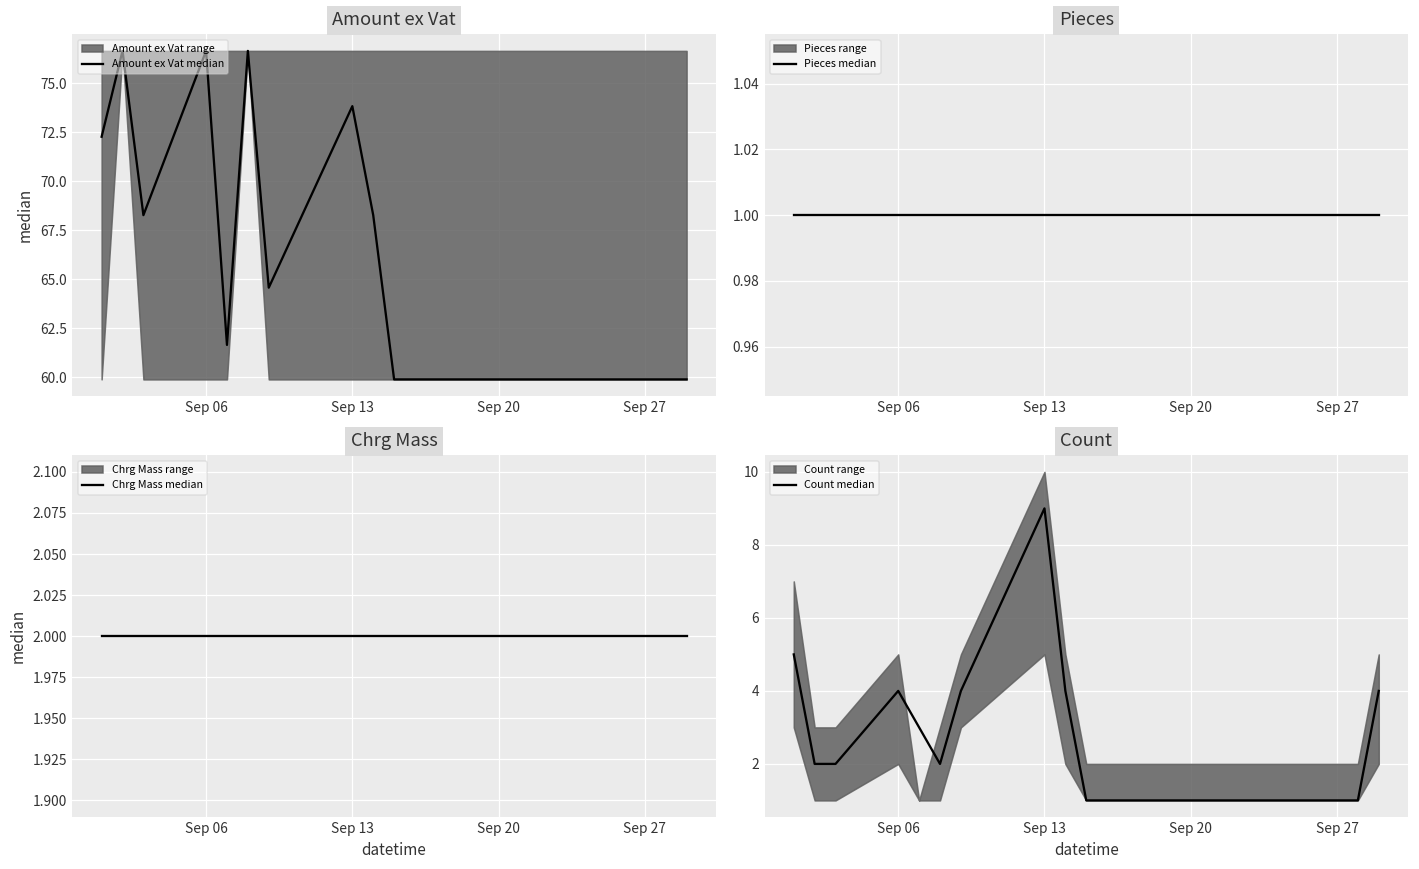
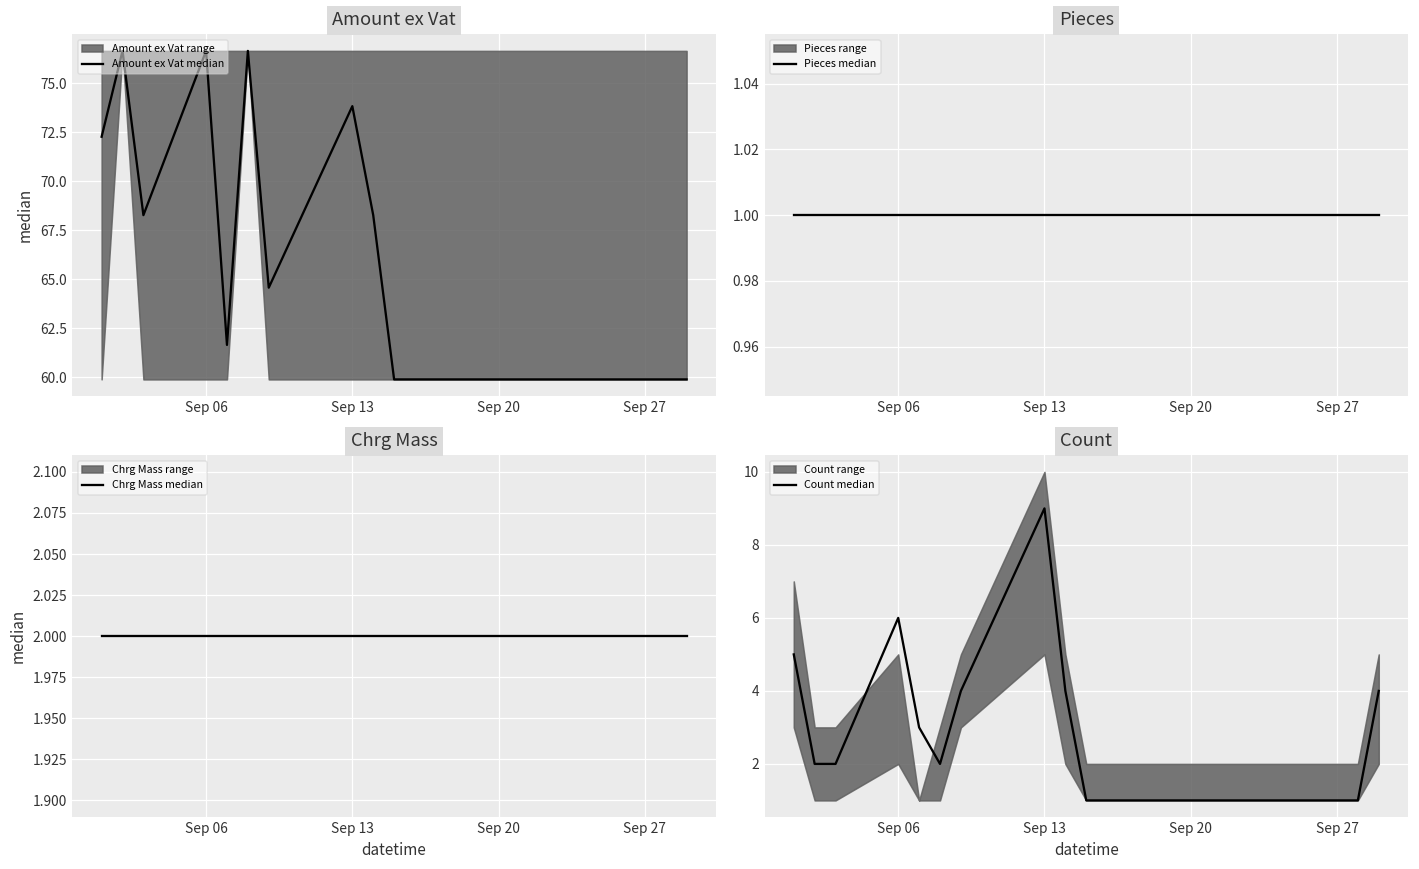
  {
    "Amount ex Vat": {
      "Amount ex Vat median": {
        "Sep 13": 73.8,
        "Sep 27": 59.9
      }
    },
    "Pieces": {
      "Sep 06": 1.000,
      "Sep 13": 1.000,
      "Sep 27": 1.000
    },
    "Chrg Mass": {
      "Sep 06": 2.000,
      "Sep 13": 2.000,
      "Sep 27": 2.000
    },
    "Count": {
      "Count median": {
-       "Sep 06": 4,
+       "Sep 06": 6,
        "Sep 13": 9,
        "Sep 27": 1
      }
    }
  }
